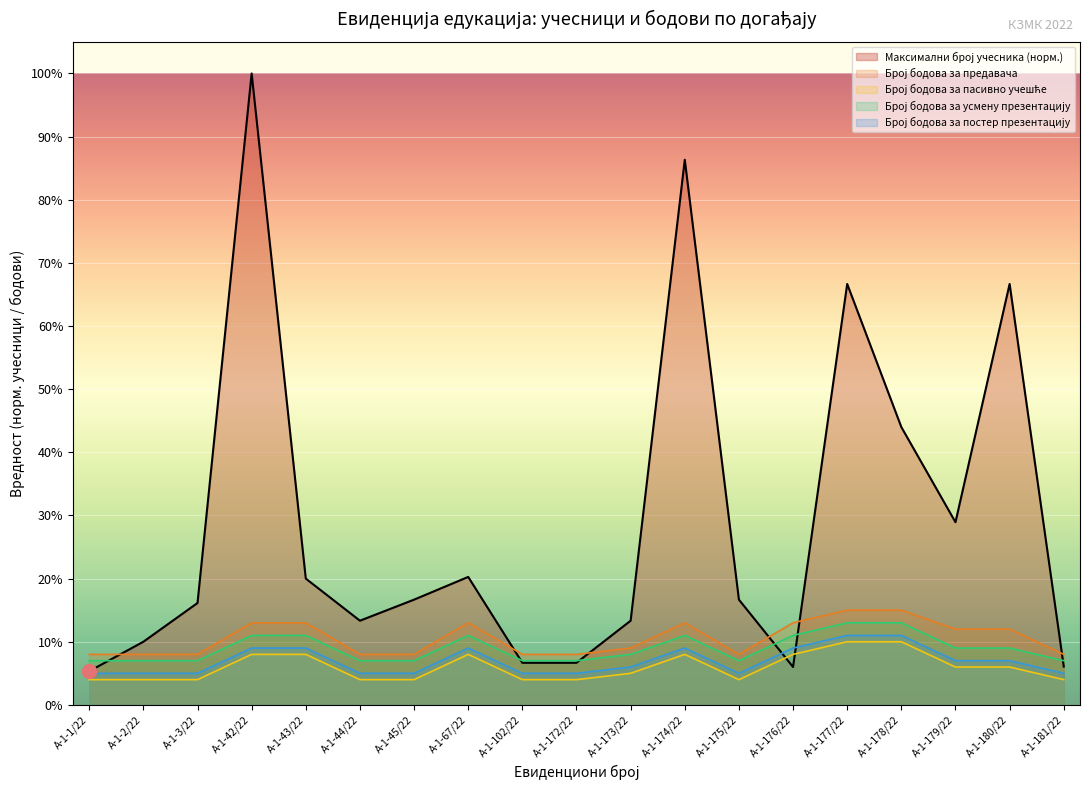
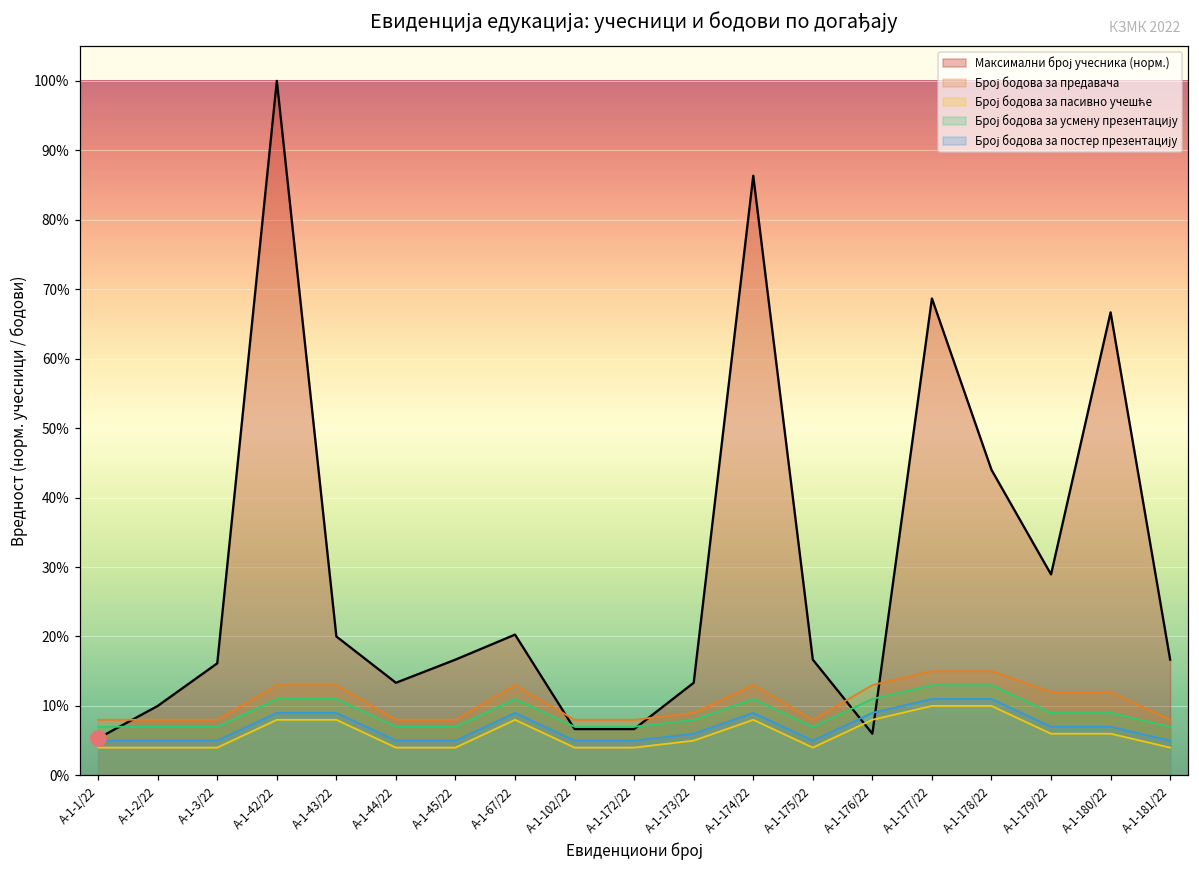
  {
    "Максимални број учесника (норм.)": {
      "А-1-2/22": "10%",
      "А-1-3/22": "16%",
      "А-1-42/22": "100%",
      "А-1-43/22": "20%",
      "А-1-44/22": "13%",
      "А-1-45/22": "17%",
      "А-1-67/22": "20%",
      "А-1-173/22": "13%",
      "А-1-174/22": "86%",
      "А-1-175/22": "17%",
      "А-1-176/22": "6%",
-     "А-1-177/22": "67%",
+     "А-1-177/22": "69%",
      "А-1-178/22": "44%",
      "А-1-179/22": "29%",
      "А-1-180/22": "67%",
-     "А-1-181/22": "6%"
+     "А-1-181/22": "17%"
    }
  }
